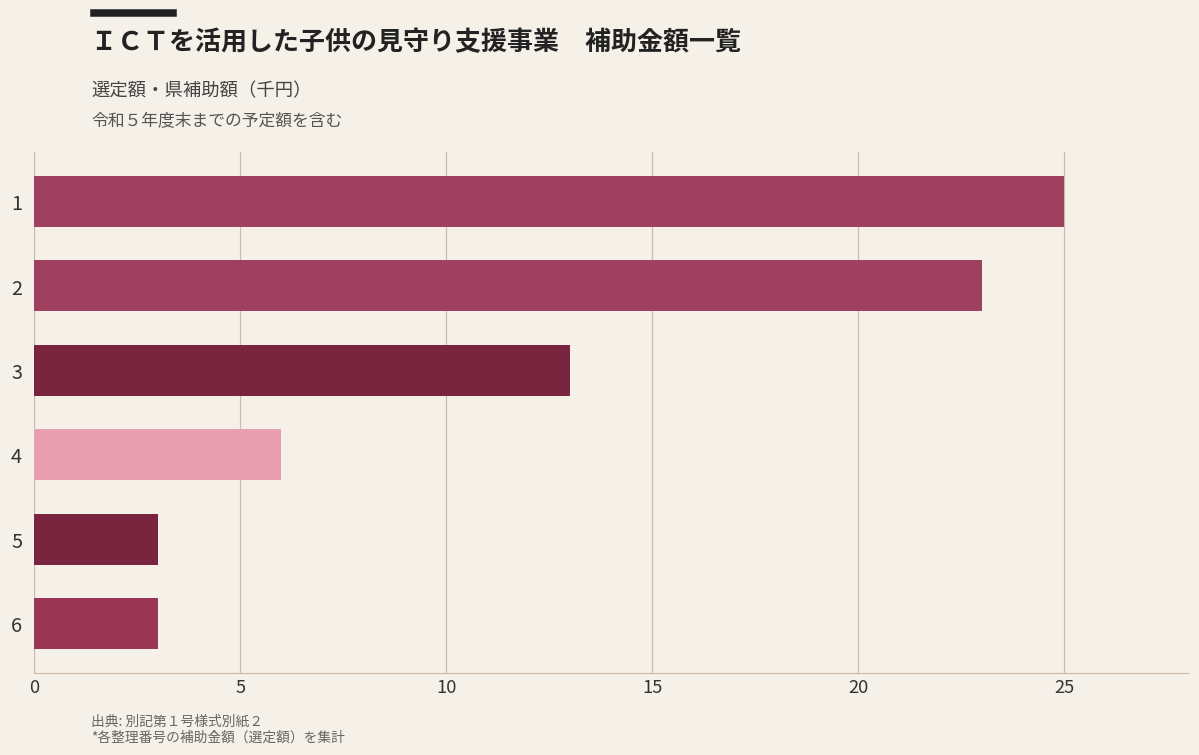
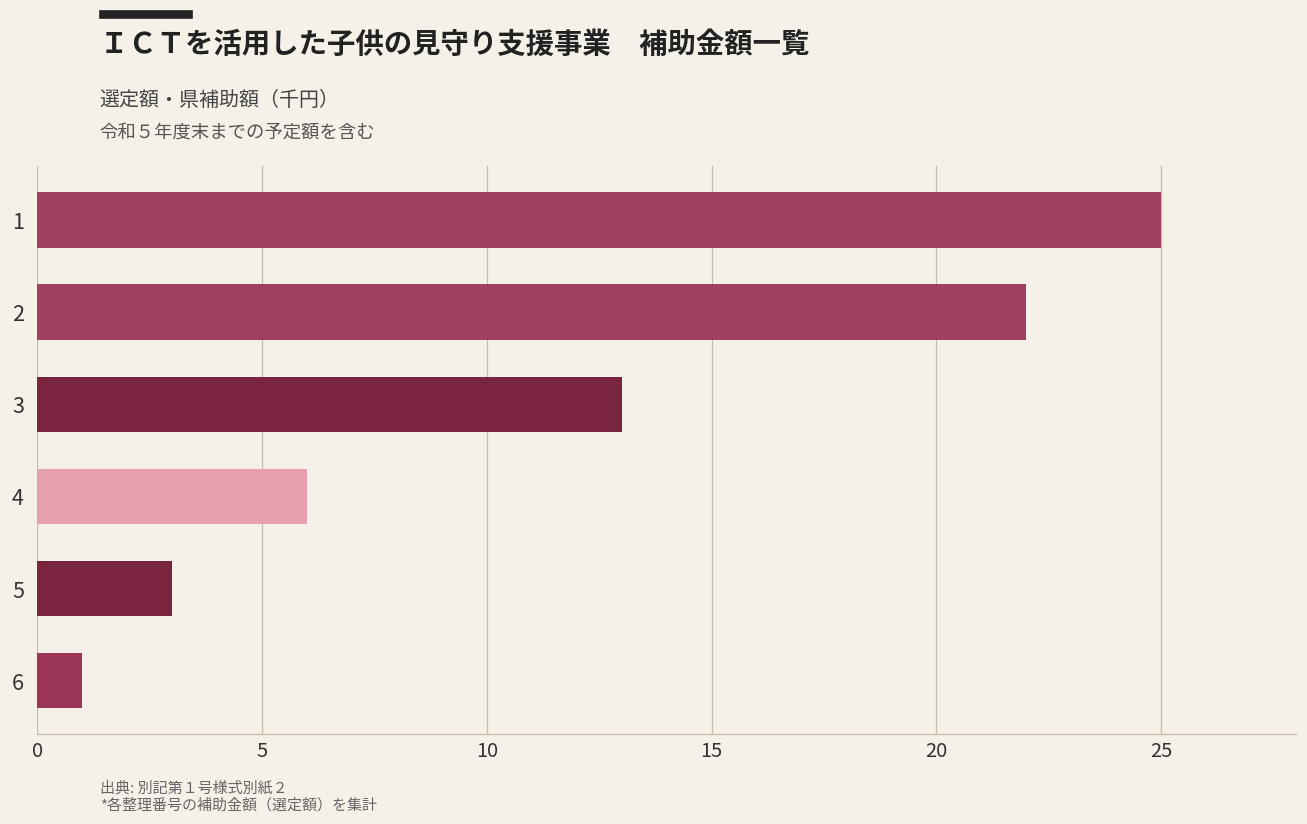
  {
    "1": 25,
-   "2": 23,
+   "2": 22,
    "3": 13,
    "4": 6,
    "5": 3,
-   "6": 3
+   "6": 1
  }
